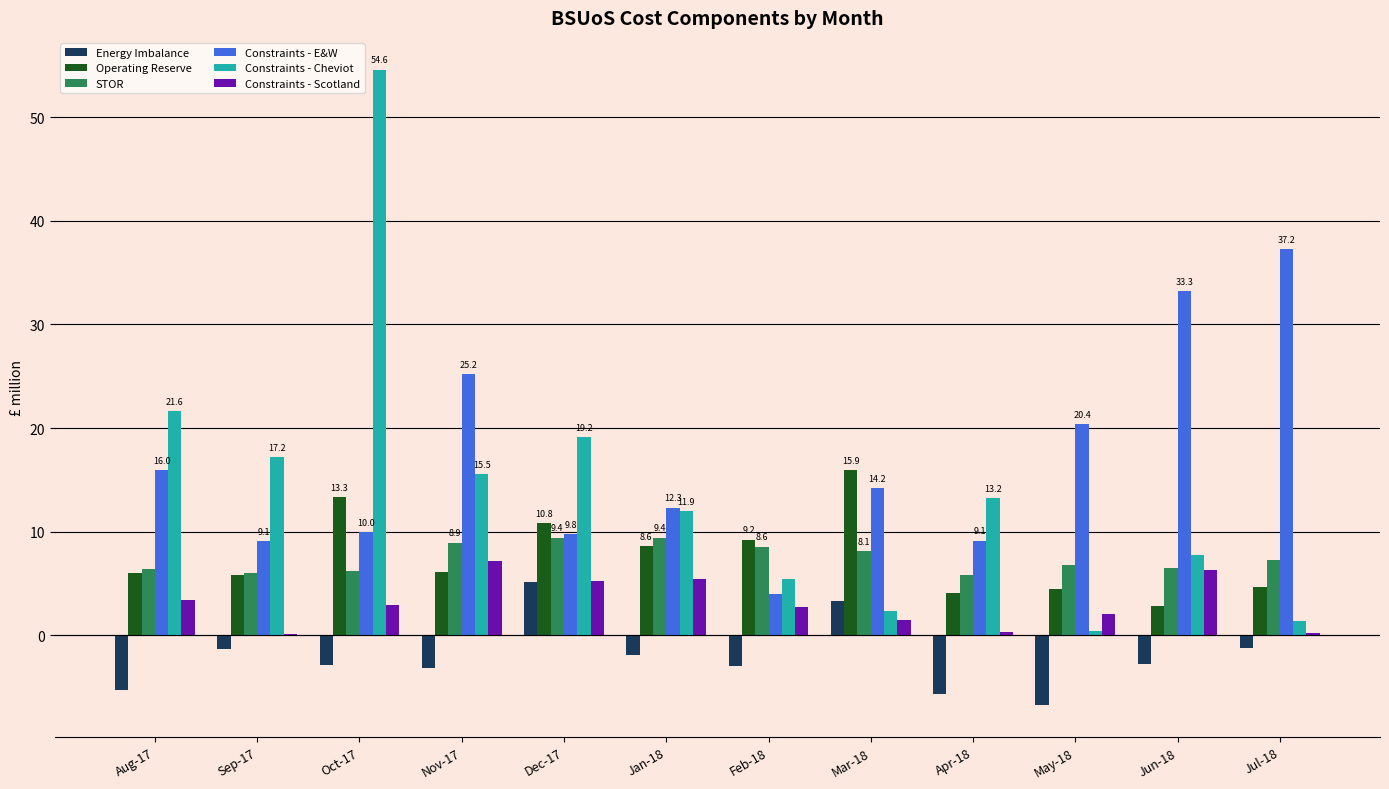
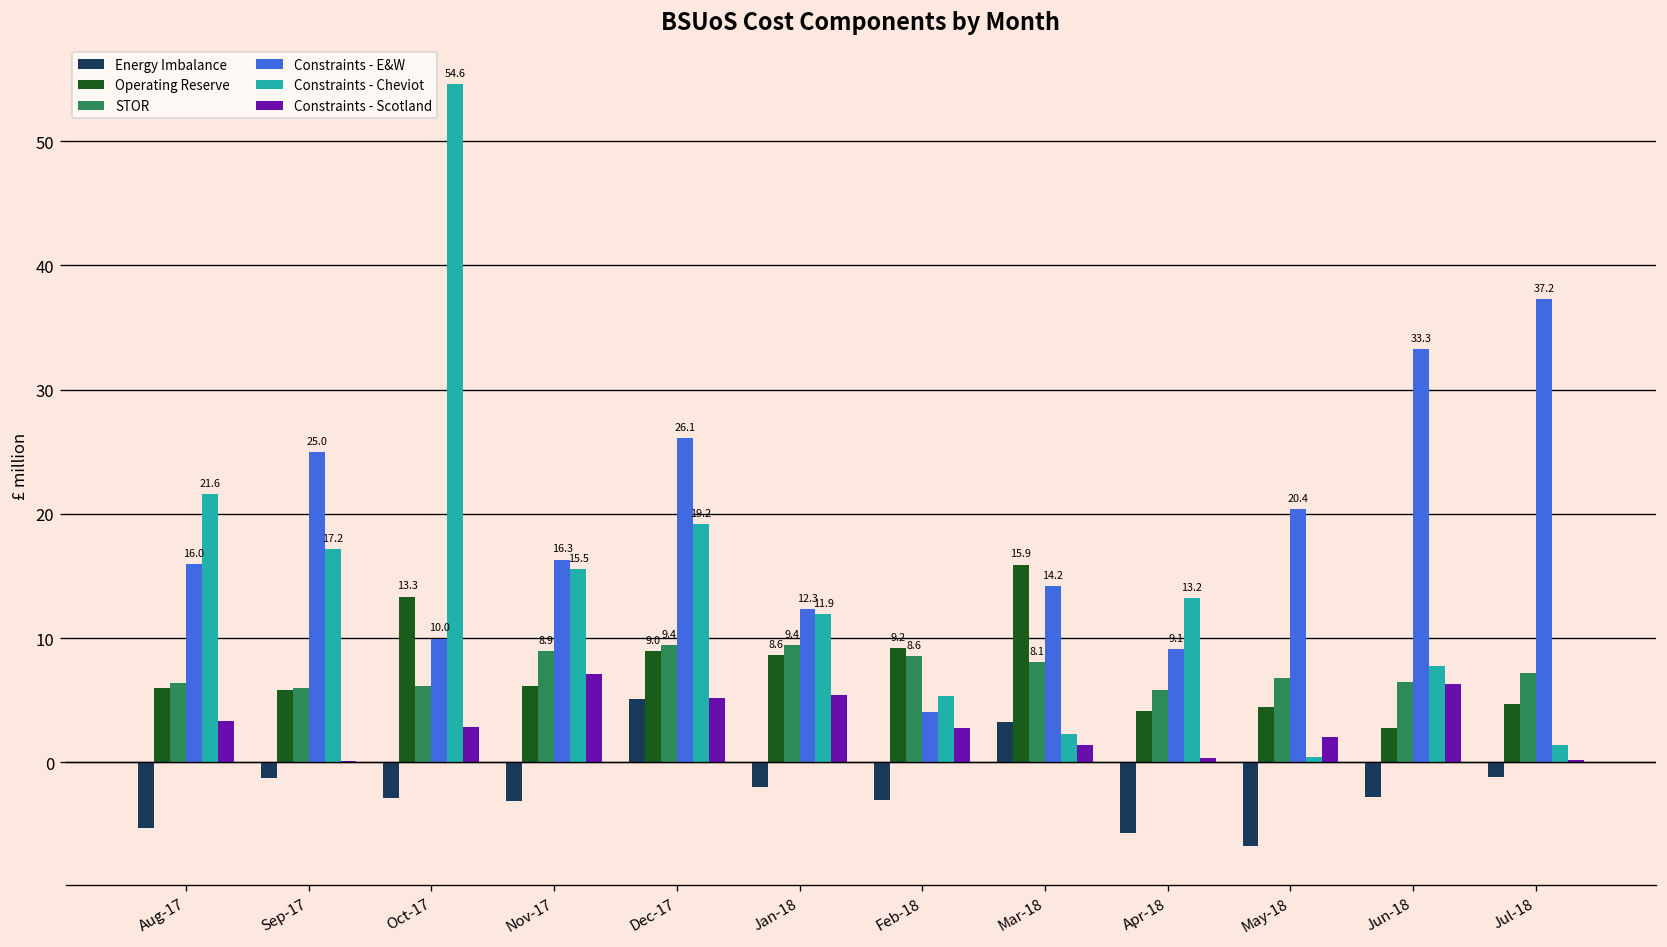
  {
    "Energy Imbalance": {
      "Aug-17": -5.3,
      "Sep-17": -1.3,
      "Oct-17": -2.8,
      "Nov-17": -3.1,
      "Dec-17": 5.1,
      "Jan-18": -1.9,
      "Feb-18": -3.0,
      "Mar-18": 3.3,
      "Apr-18": -5.7,
      "May-18": -6.8,
      "Jun-18": -2.8,
      "Jul-18": -1.2
    },
    "Operating Reserve": {
      "Oct-17": 13.3,
-     "Dec-17": 10.8,
+     "Dec-17": 9.0,
      "Jan-18": 8.6,
      "Feb-18": 9.2,
      "Mar-18": 15.9
    },
    "STOR": {
      "Nov-17": 8.9,
      "Dec-17": 9.4,
      "Jan-18": 9.4,
      "Feb-18": 8.6,
      "Mar-18": 8.1
    },
    "Constraints - E&W": {
      "Aug-17": 16.0,
-     "Sep-17": 9.1,
+     "Sep-17": 25.0,
      "Oct-17": 10.0,
-     "Nov-17": 25.2,
-     "Dec-17": 9.8,
+     "Nov-17": 16.3,
+     "Dec-17": 26.1,
      "Jan-18": 12.3,
      "Mar-18": 14.2,
      "Apr-18": 9.1,
      "May-18": 20.4,
      "Jun-18": 33.3,
      "Jul-18": 37.2
    },
    "Constraints - Cheviot": {
      "Aug-17": 21.6,
      "Sep-17": 17.2,
      "Oct-17": 54.6,
      "Nov-17": 15.5,
      "Dec-17": 19.2,
      "Jan-18": 11.9,
      "Apr-18": 13.2
    },
    "Constraints - Scotland": {
      "Aug-17": 3.4,
      "Oct-17": 2.9,
      "Nov-17": 7.1,
      "Dec-17": 5.2,
      "Jan-18": 5.4,
      "Feb-18": 2.8,
      "Mar-18": 1.4,
      "Apr-18": 0.4,
      "May-18": 2.1,
      "Jun-18": 6.3
    }
  }
